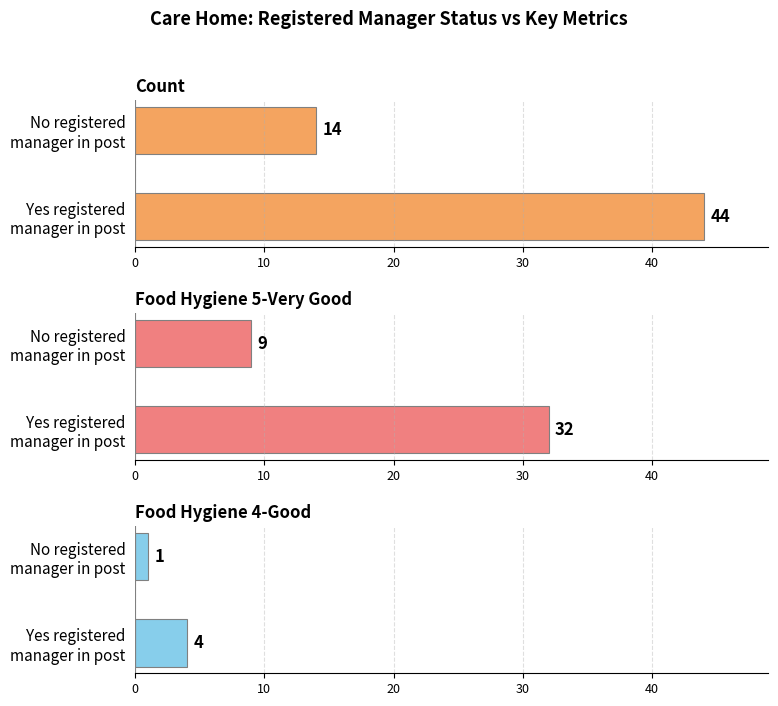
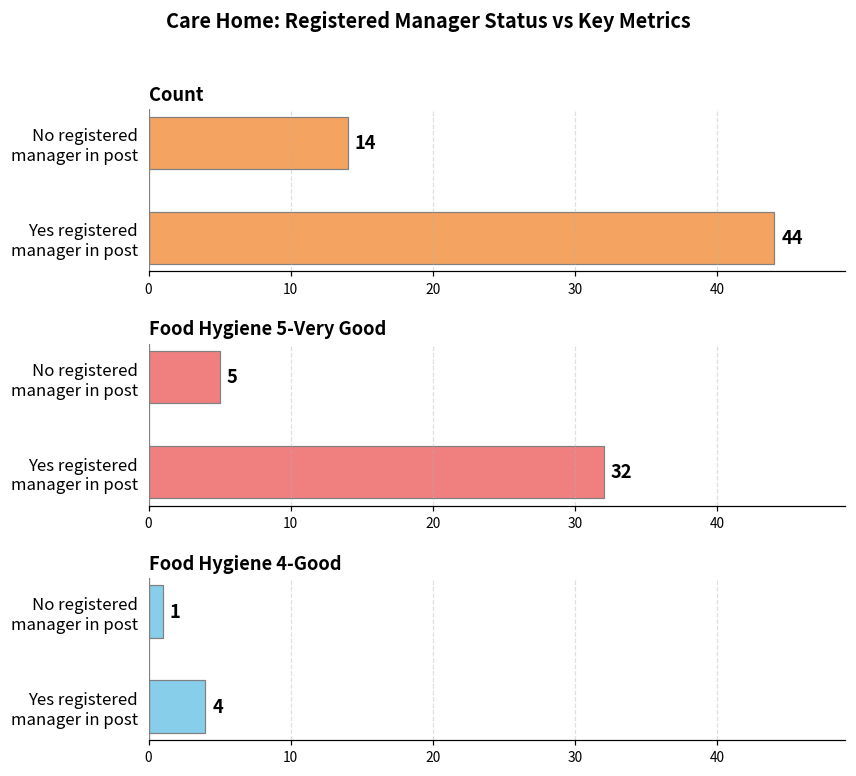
  {
    "Count": {
      "No registered manager in post": 14,
      "Yes registered manager in post": 44
    },
    "Food Hygiene 5-Very Good": {
-     "No registered manager in post": 9,
+     "No registered manager in post": 5,
      "Yes registered manager in post": 32
    },
    "Food Hygiene 4-Good": {
      "No registered manager in post": 1,
      "Yes registered manager in post": 4
    }
  }
